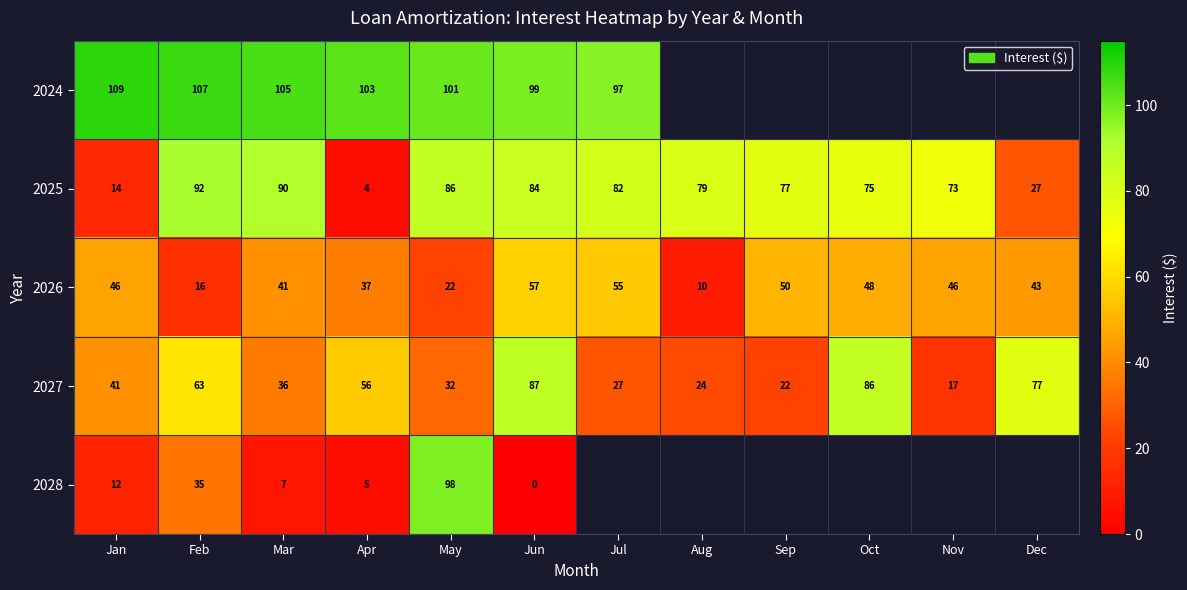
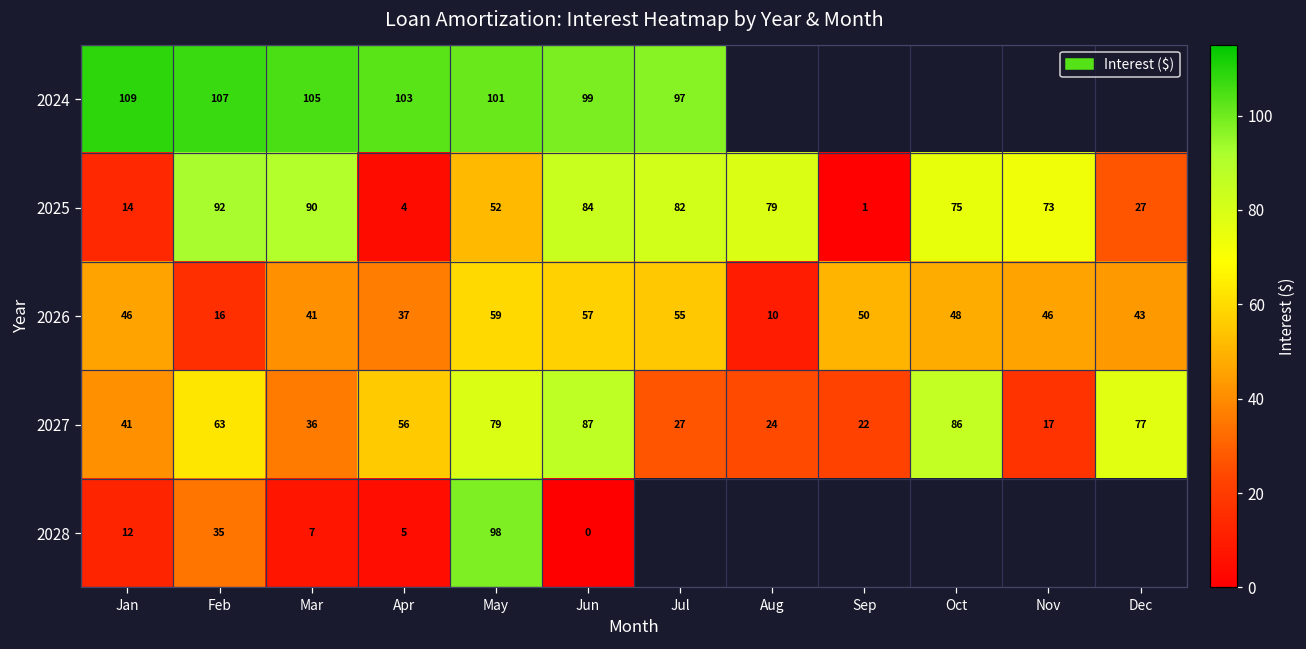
  {
    "2024": {
      "Jan": 109,
      "Feb": 107,
      "Mar": 105,
      "Apr": 103,
      "May": 101,
      "Jun": 99,
      "Jul": 97
    },
    "2025": {
      "Jan": 14,
      "Feb": 92,
      "Mar": 90,
      "Apr": 4,
-     "May": 86,
+     "May": 52,
      "Jun": 84,
      "Jul": 82,
      "Aug": 79,
-     "Sep": 77,
+     "Sep": 1,
      "Oct": 75,
      "Nov": 73,
      "Dec": 27
    },
    "2026": {
      "Jan": 46,
      "Feb": 16,
      "Mar": 41,
      "Apr": 37,
-     "May": 22,
+     "May": 59,
      "Jun": 57,
      "Jul": 55,
      "Aug": 10,
      "Sep": 50,
      "Oct": 48,
      "Nov": 46,
      "Dec": 43
    },
    "2027": {
      "Jan": 41,
      "Feb": 63,
      "Mar": 36,
      "Apr": 56,
-     "May": 32,
+     "May": 79,
      "Jun": 87,
      "Jul": 27,
      "Aug": 24,
      "Sep": 22,
      "Oct": 86,
      "Nov": 17,
      "Dec": 77
    },
    "2028": {
      "Jan": 12,
      "Feb": 35,
      "Mar": 7,
      "Apr": 5,
      "May": 98,
      "Jun": 0
    }
  }
